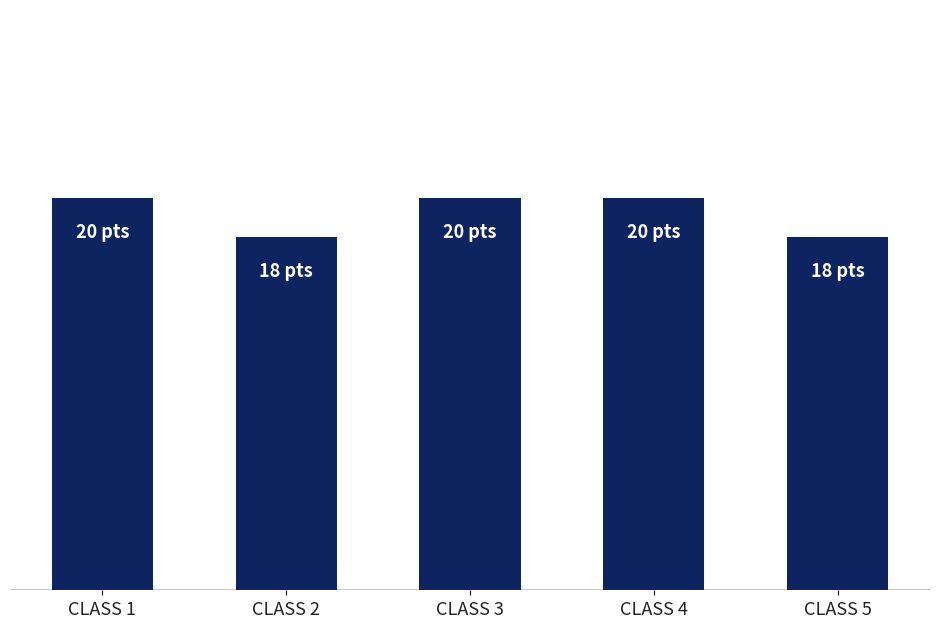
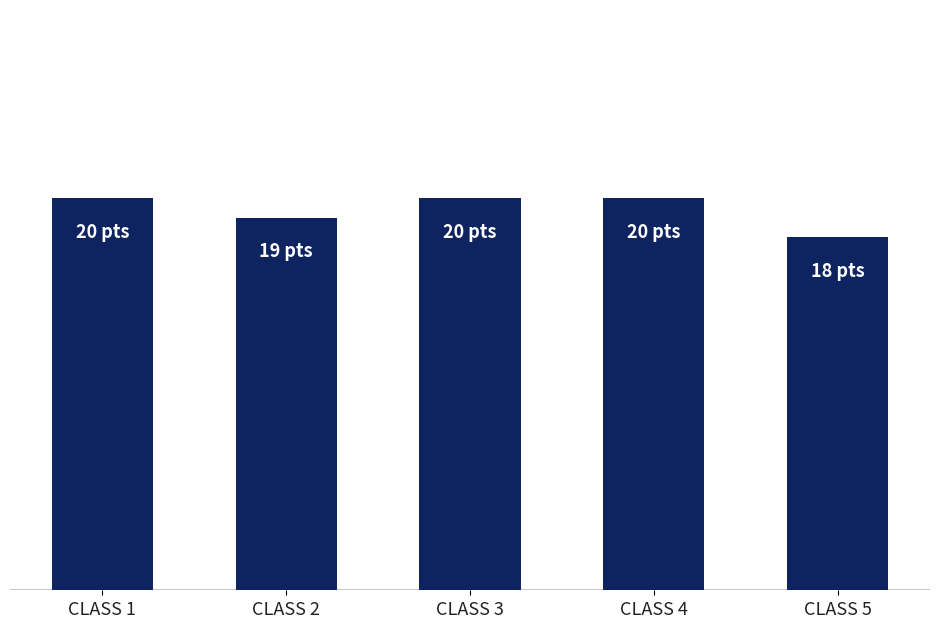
  {
    "CLASS 1": 20,
-   "CLASS 2": 18,
+   "CLASS 2": 19,
    "CLASS 3": 20,
    "CLASS 4": 20,
    "CLASS 5": 18
  }
